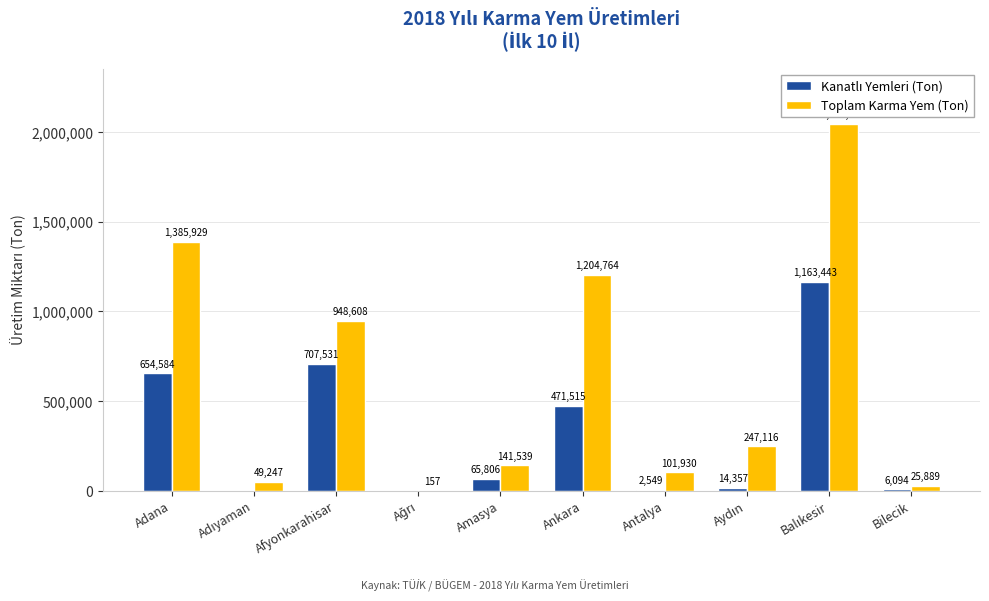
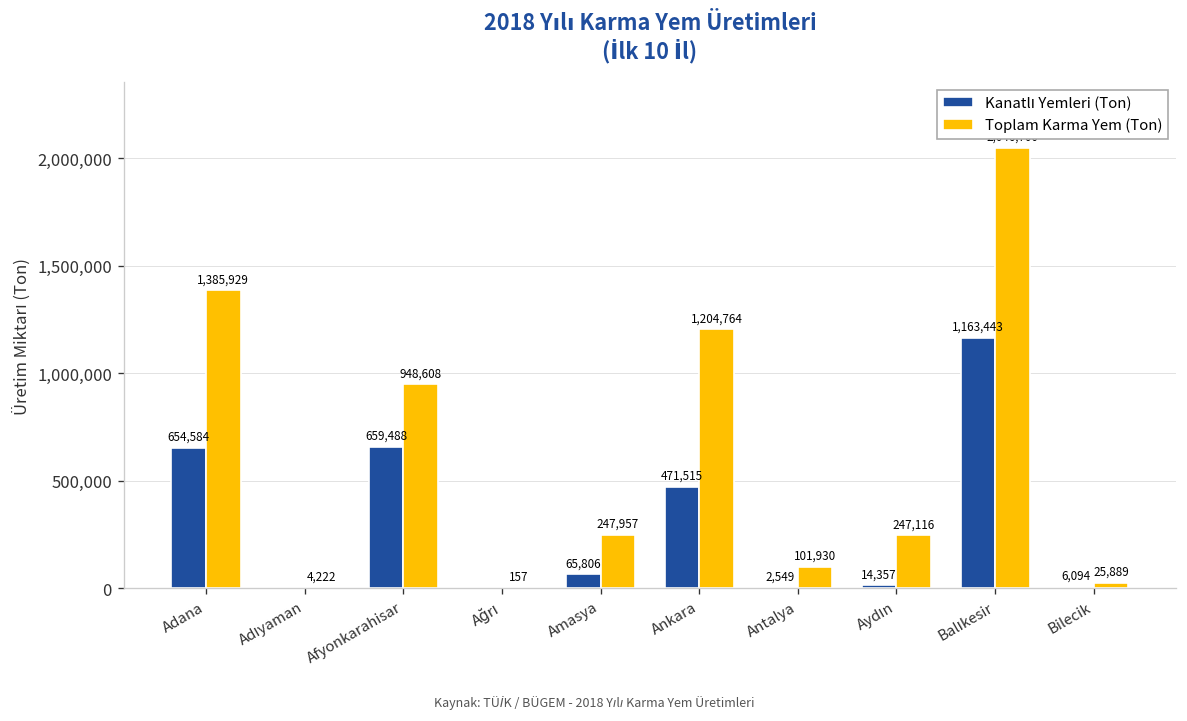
  {
    "Kanatlı Yemleri (Ton)": {
      "Adana": "654,584",
-     "Afyonkarahisar": "707,531",
+     "Afyonkarahisar": "659,488",
      "Amasya": "65,806",
      "Ankara": "471,515",
      "Antalya": "2,549",
      "Aydın": "14,357",
      "Balıkesir": "1,163,443",
      "Bilecik": "6,094"
    },
    "Toplam Karma Yem (Ton)": {
      "Adana": "1,385,929",
-     "Adıyaman": "49,247",
+     "Adıyaman": "4,222",
      "Afyonkarahisar": "948,608",
      "Ağrı": "157",
-     "Amasya": "141,539",
+     "Amasya": "247,957",
      "Ankara": "1,204,764",
      "Antalya": "101,930",
      "Aydın": "247,116",
      "Bilecik": "25,889"
    }
  }
